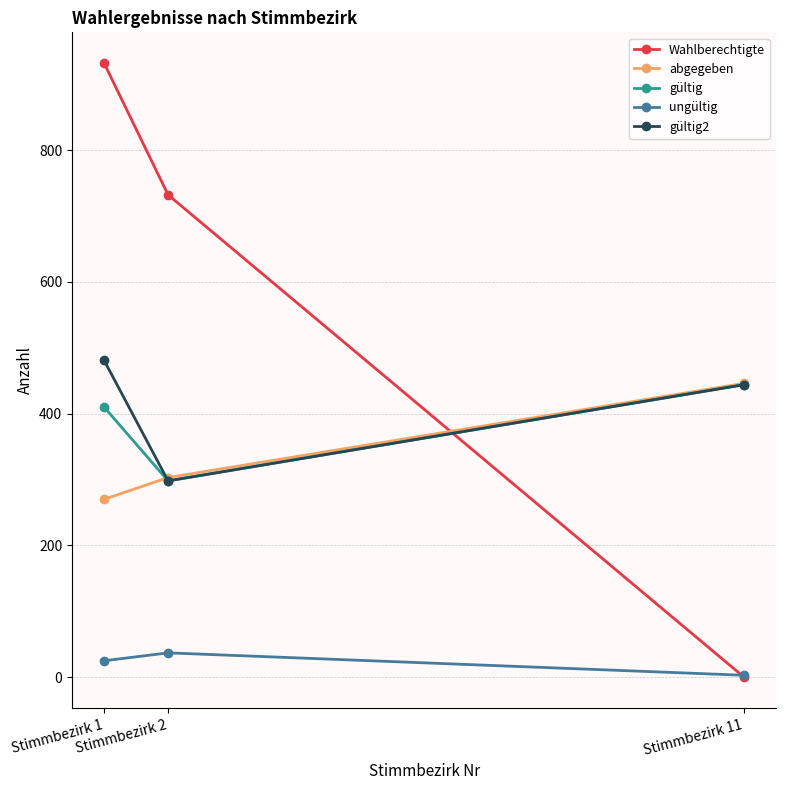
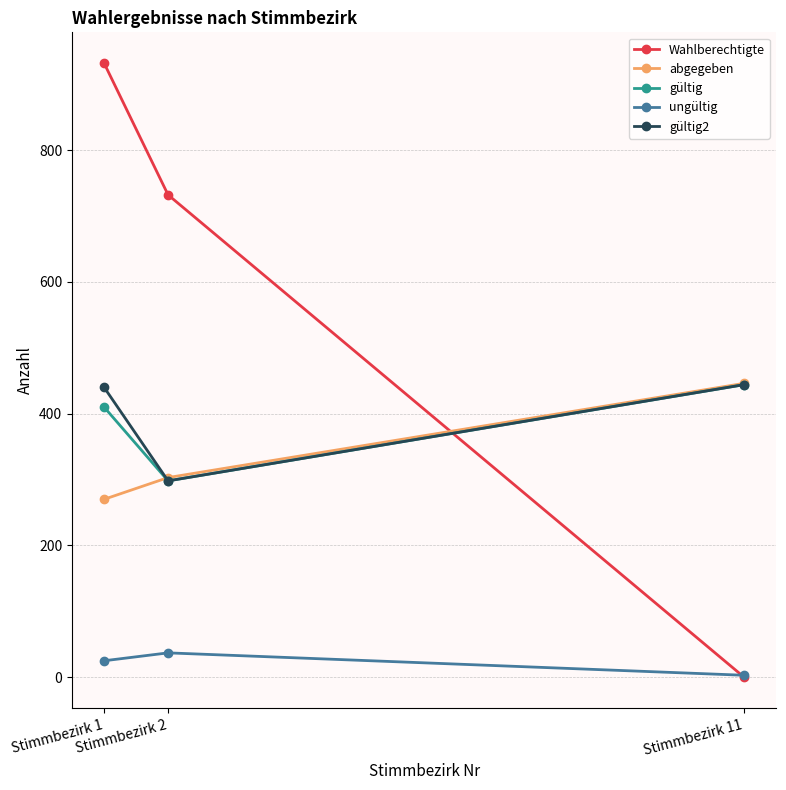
  {
    "Wahlberechtigte": {
      "Stimmbezirk 1": 930,
      "Stimmbezirk 2": 730
    },
    "abgegeben": {
      "Stimmbezirk 1": 270,
      "Stimmbezirk 2": 300
    },
    "gültig2": {
-     "Stimmbezirk 1": 480
+     "Stimmbezirk 1": 440
    }
  }
